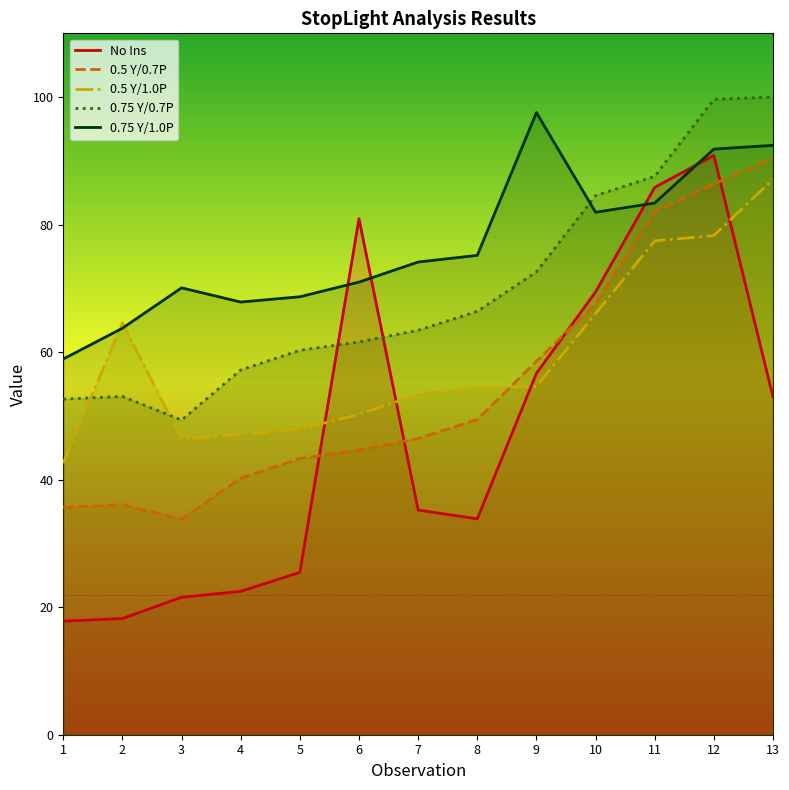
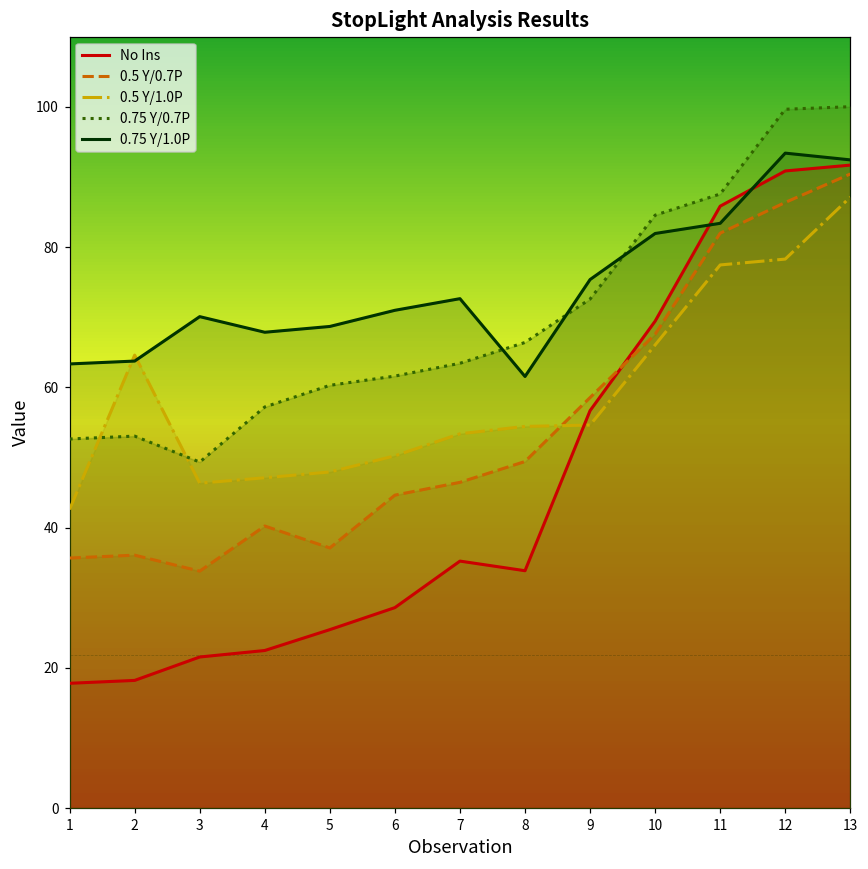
  {
    "No Ins": {
      "1": 18,
      "2": 18,
      "3": 22,
      "4": 22,
      "5": 25,
-     "6": 81,
+     "6": 29,
      "7": 35,
      "8": 34,
      "9": 57,
      "10": 69,
      "11": 86,
      "12": 91,
-     "13": 53
+     "13": 92
    },
    "0.5 Y/0.7P": {
      "1": 36,
      "2": 36,
      "3": 34,
      "4": 40,
-     "5": 43,
+     "5": 37,
      "6": 45,
      "7": 46,
      "8": 49,
      "9": 59,
      "10": 68,
      "11": 82,
      "12": 86,
      "13": 90
    },
    "0.5 Y/1.0P": {
      "1": 43,
      "2": 65,
      "3": 46,
      "4": 47,
      "5": 48,
      "6": 50,
      "7": 53,
      "8": 54,
      "9": 55,
      "10": 66,
      "11": 77,
      "12": 78,
      "13": 87
    },
    "0.75 Y/0.7P": {
      "1": 53,
      "2": 53,
      "3": 49,
      "4": 57,
      "5": 60,
      "6": 62,
      "7": 63,
      "8": 66,
      "9": 73,
      "10": 85,
      "11": 88,
      "12": 100,
      "13": 100
    },
    "0.75 Y/1.0P": {
-     "1": 59,
+     "1": 63,
      "2": 64,
      "3": 70,
      "4": 68,
      "5": 69,
      "6": 71,
-     "7": 74,
-     "8": 75,
-     "9": 98,
+     "7": 73,
+     "8": 62,
+     "9": 75,
      "10": 82,
      "11": 83,
-     "12": 92,
+     "12": 93,
      "13": 92
    }
  }
